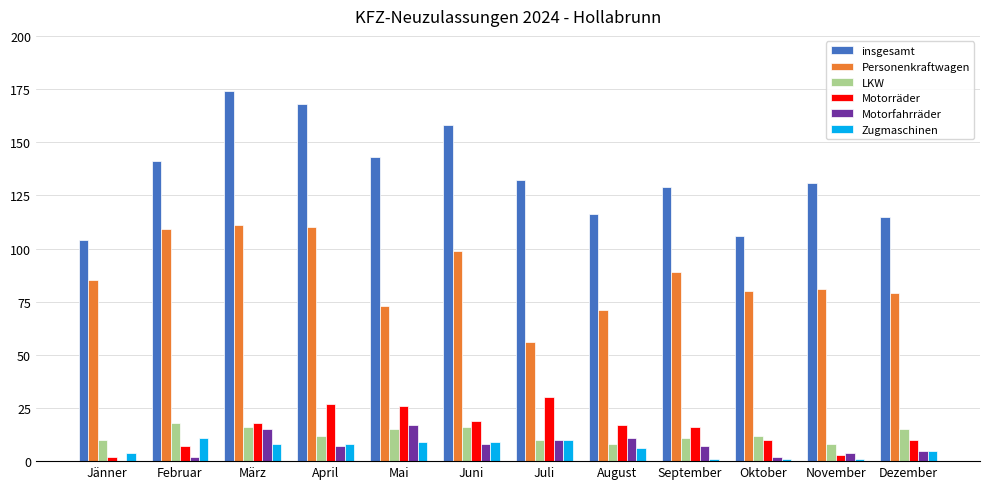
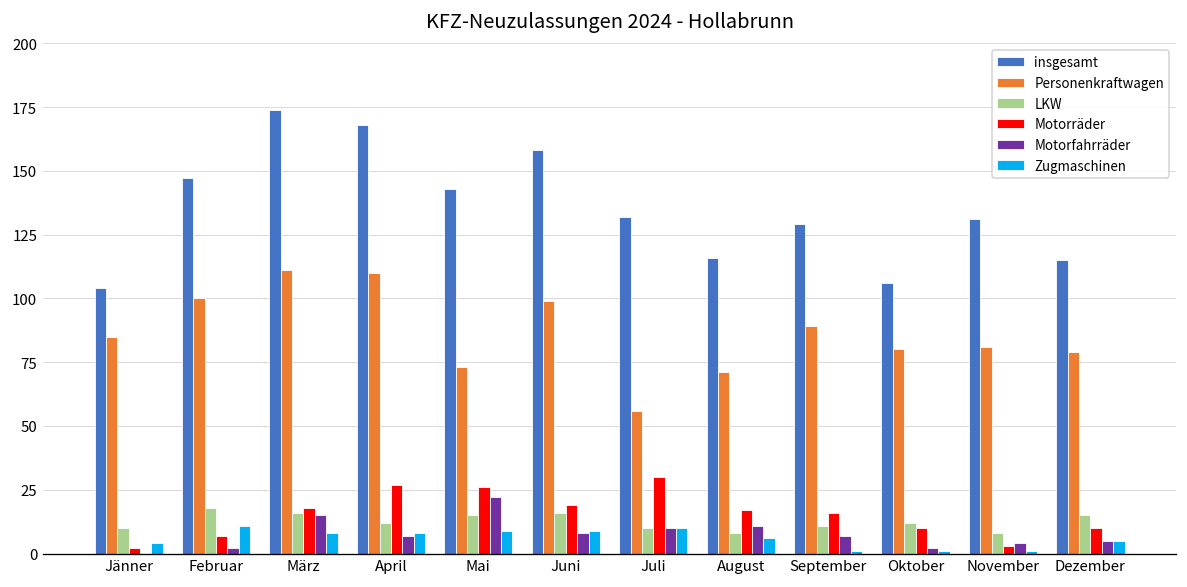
  {
    "insgesamt": {
      "Jänner": 104,
-     "Februar": 141,
+     "Februar": 147,
      "März": 174,
      "April": 168,
      "Mai": 143,
      "Juni": 158,
      "Juli": 132,
      "August": 116,
      "September": 129,
      "Oktober": 106,
      "November": 131,
      "Dezember": 115
    },
    "Personenkraftwagen": {
      "Jänner": 85,
-     "Februar": 109,
+     "Februar": 100,
      "März": 111,
      "April": 110,
      "Mai": 73,
      "Juni": 99,
      "Juli": 56,
      "August": 71,
      "September": 89,
      "Oktober": 80,
      "November": 81,
      "Dezember": 79
    },
    "LKW": {
      "Jänner": 10,
      "Februar": 18,
      "März": 16,
      "April": 12,
      "Mai": 15,
      "Juni": 16,
      "Juli": 10,
      "August": 8,
      "September": 11,
      "Oktober": 12,
      "November": 8,
      "Dezember": 15
    },
    "Motorräder": {
      "Jänner": 2,
      "Februar": 7,
      "März": 18,
      "April": 27,
      "Mai": 26,
      "Juni": 19,
      "Juli": 30,
      "August": 17,
      "September": 16,
      "Oktober": 10,
      "November": 3,
      "Dezember": 10
    },
    "Motorfahrräder": {
      "Jänner": 0,
      "Februar": 2,
      "März": 15,
      "April": 7,
-     "Mai": 17,
+     "Mai": 22,
      "Juni": 8,
      "Juli": 10,
      "August": 11,
      "September": 7,
      "Oktober": 2,
      "November": 4,
      "Dezember": 5
    },
    "Zugmaschinen": {
      "Jänner": 4,
      "Februar": 11,
      "März": 8,
      "April": 8,
      "Mai": 9,
      "Juni": 9,
      "Juli": 10,
      "August": 6,
      "Dezember": 5
    }
  }
